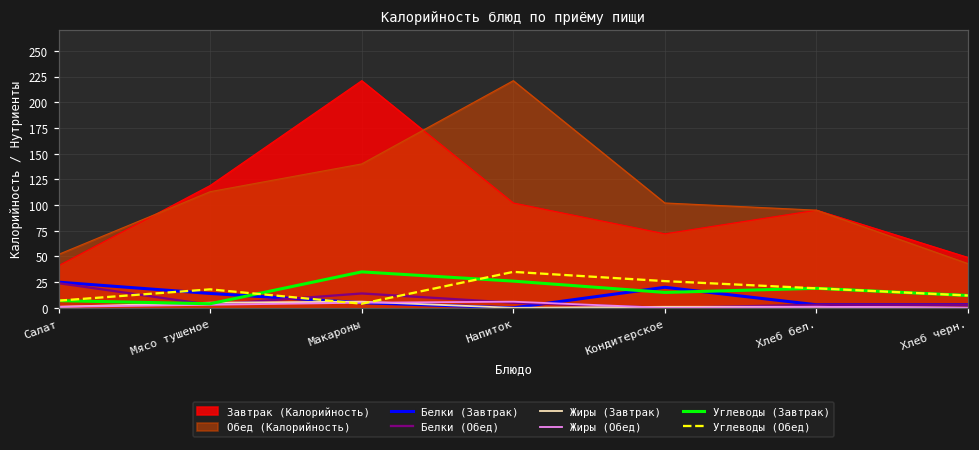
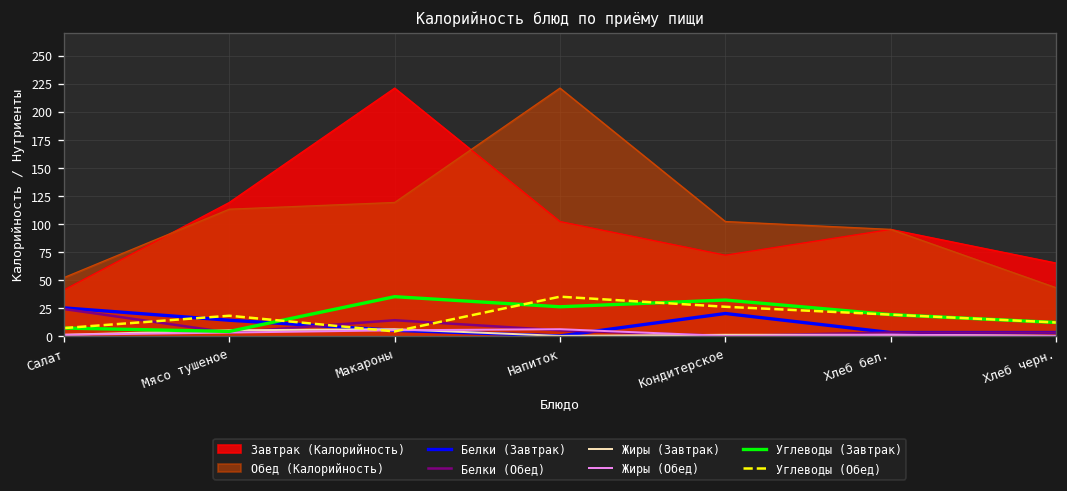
  {
    "Завтрак (Калорийность)": {
      "Салат": 40,
      "Мясо тушеное": 120,
      "Макароны": 220,
      "Напиток": 100,
      "Кондитерское": 70,
-     "Хлеб черн.": 50
+     "Хлеб черн.": 70
    },
    "Обед (Калорийность)": {
      "Салат": 50,
      "Мясо тушеное": 110,
-     "Макароны": 140,
+     "Макароны": 120,
      "Напиток": 220,
      "Кондитерское": 100,
      "Хлеб черн.": 40
    },
    "Белки (Завтрак)": {
      "Мясо тушеное": 10,
      "Кондитерское": 20
    },
    "Белки (Обед)": {
      "Макароны": 10
    },
    "Углеводы (Завтрак)": {
      "Макароны": 40,
      "Напиток": 30,
-     "Кондитерское": 20
+     "Кондитерское": 30
    },
    "Углеводы (Обед)": {
      "Мясо тушеное": 20,
      "Напиток": 40,
      "Кондитерское": 30
    }
  }
